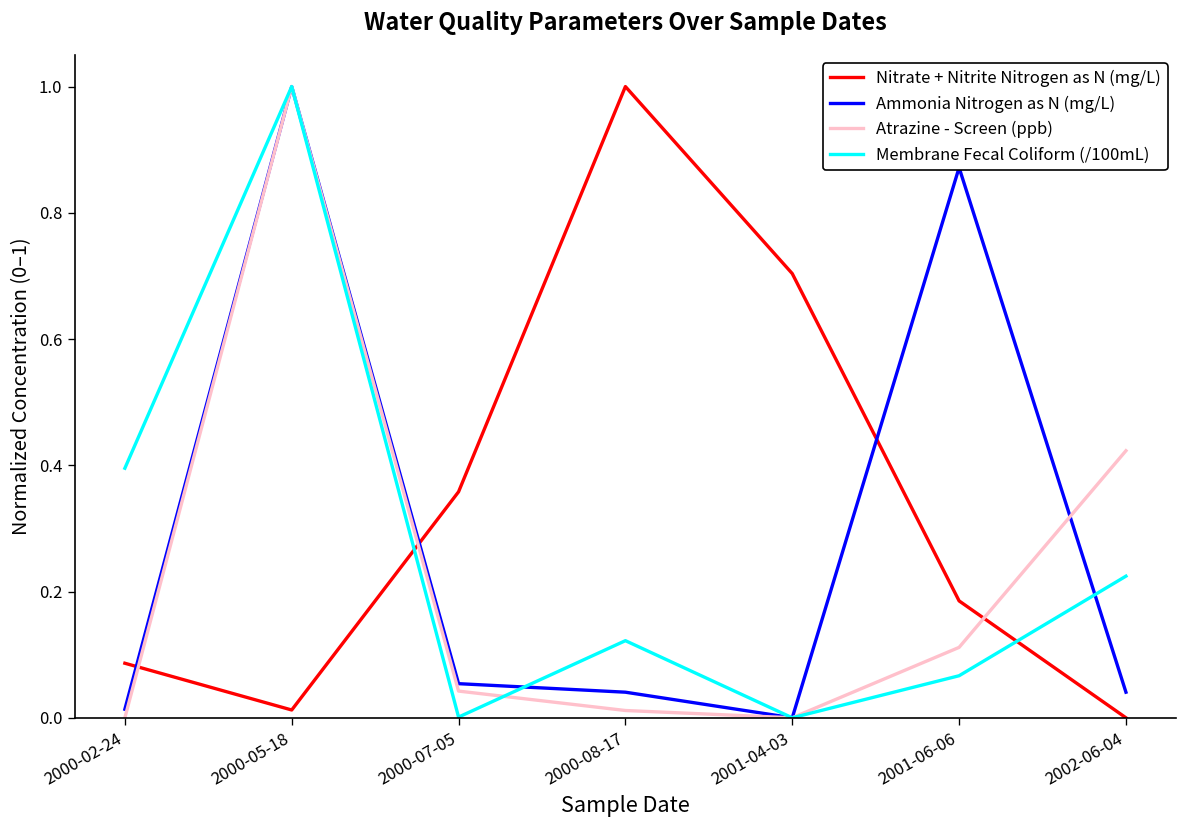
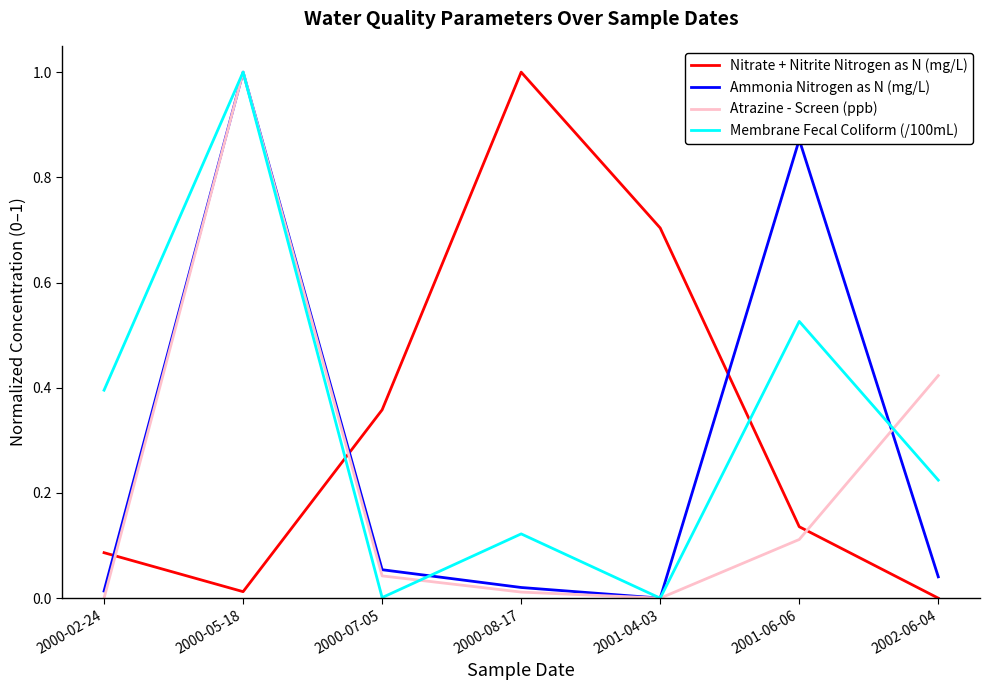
  {
    "Nitrate + Nitrite Nitrogen as N (mg/L)": {
      "2000-02-24": 0.09,
      "2000-05-18": 0.01,
      "2000-07-05": 0.36,
      "2000-08-17": 1.00,
      "2001-04-03": 0.70,
-     "2001-06-06": 0.19,
+     "2001-06-06": 0.14,
      "2002-06-04": 0.00
    },
    "Ammonia Nitrogen as N (mg/L)": {
      "2000-02-24": 0.01,
      "2000-07-05": 0.05,
-     "2000-08-17": 0.04,
+     "2000-08-17": 0.02,
      "2002-06-04": 0.04
    },
    "Atrazine - Screen (ppb)": {
      "2000-02-24": 0.00,
      "2000-07-05": 0.04,
      "2000-08-17": 0.01,
      "2001-06-06": 0.11,
      "2002-06-04": 0.42
    },
    "Membrane Fecal Coliform (/100mL)": {
      "2000-02-24": 0.40,
      "2000-07-05": 0.00,
      "2000-08-17": 0.12,
-     "2001-06-06": 0.07,
+     "2001-06-06": 0.53,
      "2002-06-04": 0.22
    }
  }
